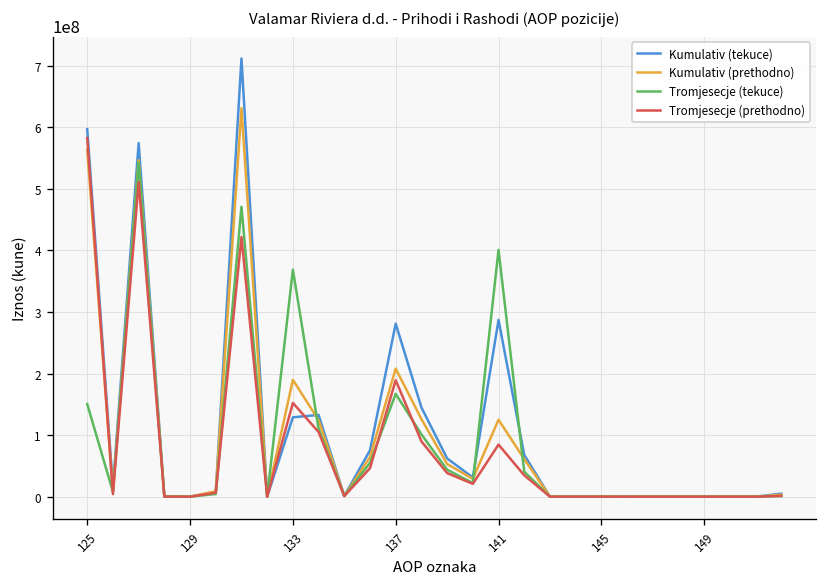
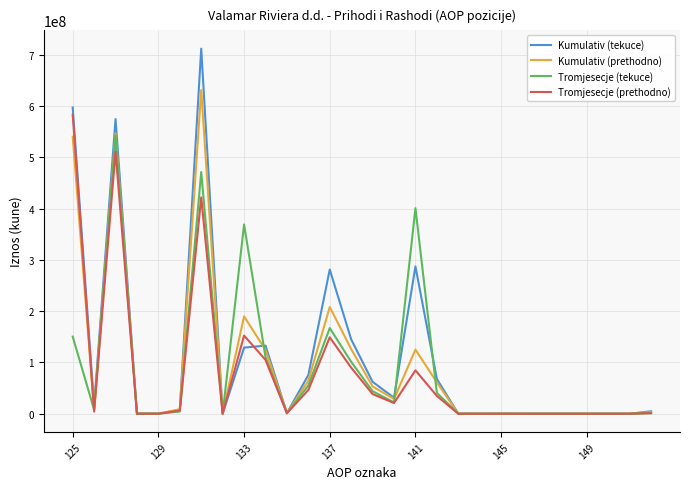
  {
    "Kumulativ (tekuce)": {
      "125": 600000000,
      "133": 130000000,
      "137": 280000000,
      "141": 290000000
    },
    "Kumulativ (prethodno)": {
-     "125": 560000000,
+     "125": 540000000,
      "133": 190000000,
      "137": 210000000,
      "141": 130000000
    },
    "Tromjesecje (tekuce)": {
      "125": 150000000,
      "133": 370000000,
      "137": 170000000,
      "141": 400000000
    },
    "Tromjesecje (prethodno)": {
      "125": 580000000,
      "133": 150000000,
-     "137": 190000000,
+     "137": 150000000,
      "141": 80000000
    }
  }
